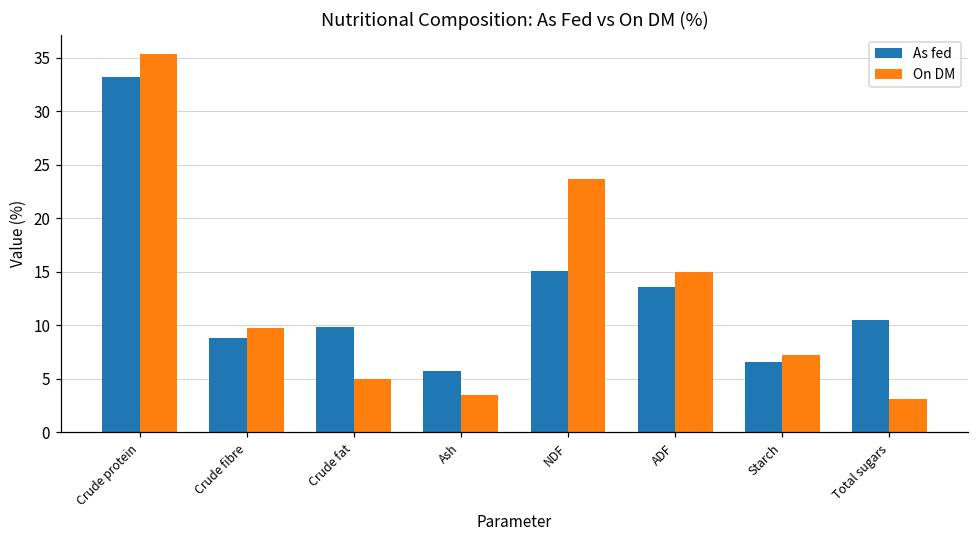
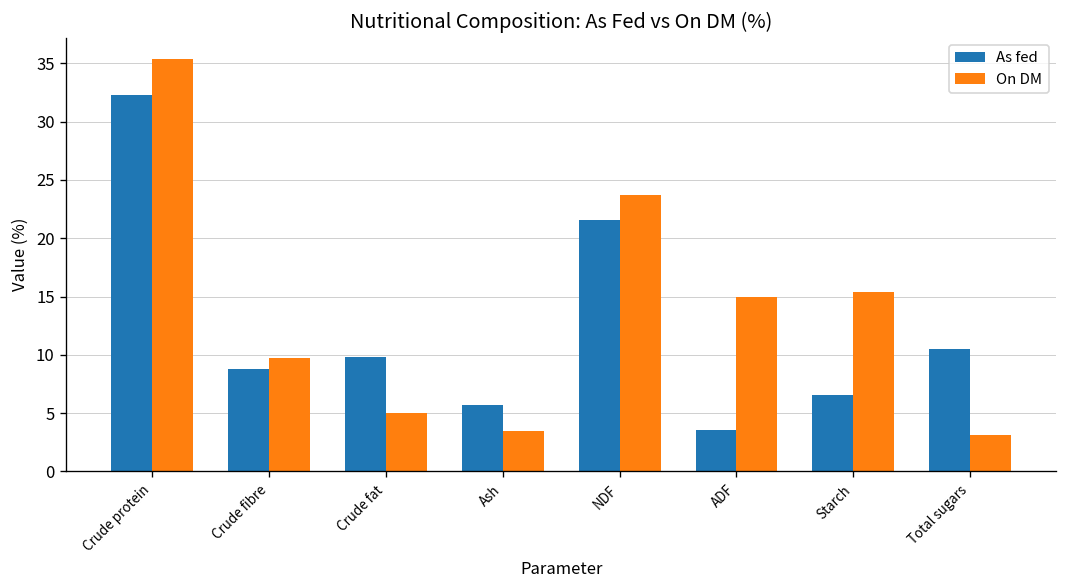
  {
    "As fed": {
-     "Crude protein": 33,
+     "Crude protein": 32,
      "Crude fibre": 9,
      "Crude fat": 10,
      "Ash": 6,
-     "NDF": 15,
-     "ADF": 14,
+     "NDF": 22,
+     "ADF": 4,
      "Starch": 7,
      "Total sugars": 11
    },
    "On DM": {
      "Crude protein": 35,
      "Crude fibre": 10,
      "Crude fat": 5,
      "Ash": 4,
      "NDF": 24,
      "ADF": 15,
-     "Starch": 7,
+     "Starch": 15,
      "Total sugars": 3
    }
  }
